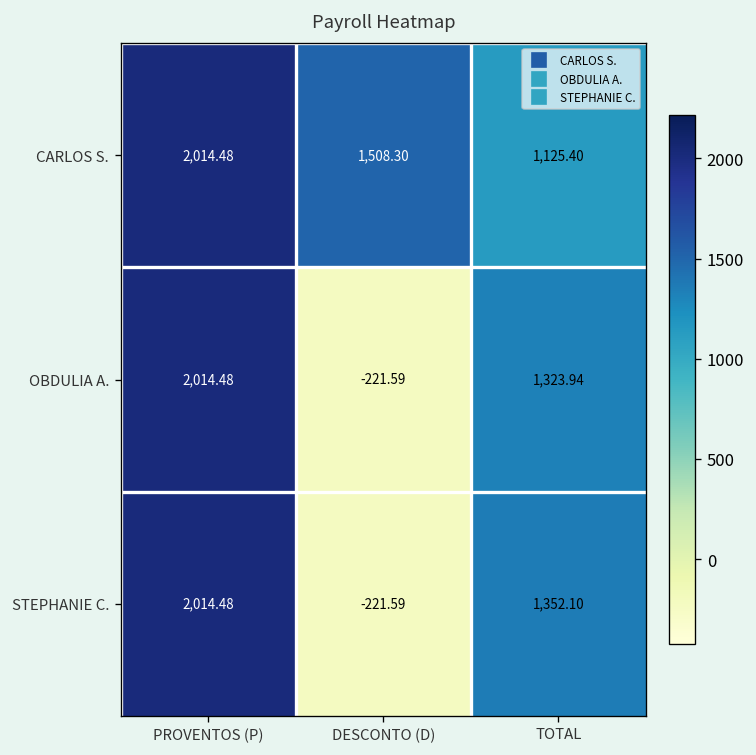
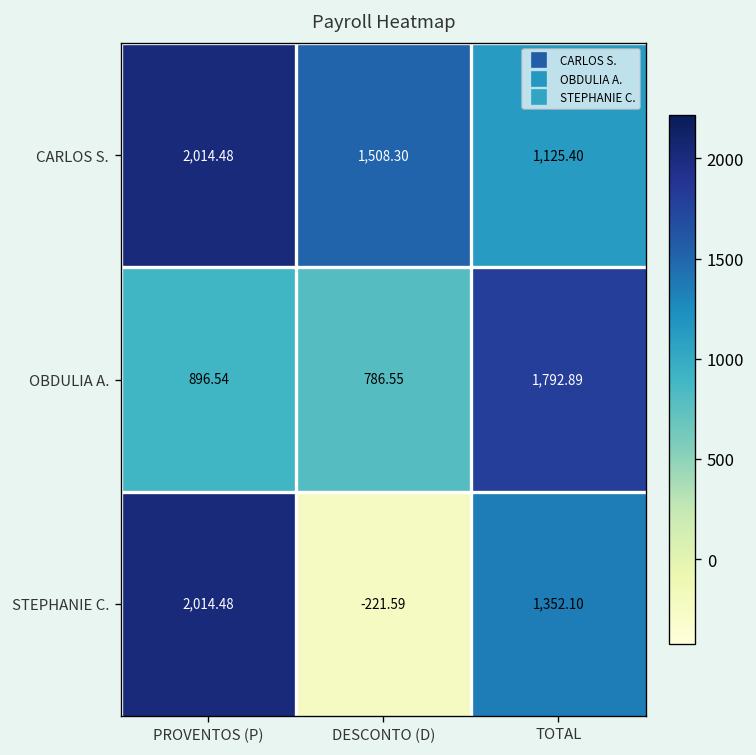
  {
    "CARLOS S.": {
      "PROVENTOS (P)": "2,014.48",
      "DESCONTO (D)": "1,508.30",
      "TOTAL": "1,125.40"
    },
    "OBDULIA A.": {
-     "PROVENTOS (P)": "2,014.48",
-     "DESCONTO (D)": "-221.59",
-     "TOTAL": "1,323.94"
+     "PROVENTOS (P)": "896.54",
+     "DESCONTO (D)": "786.55",
+     "TOTAL": "1,792.89"
    },
    "STEPHANIE C.": {
      "PROVENTOS (P)": "2,014.48",
      "DESCONTO (D)": "-221.59",
      "TOTAL": "1,352.10"
    }
  }
